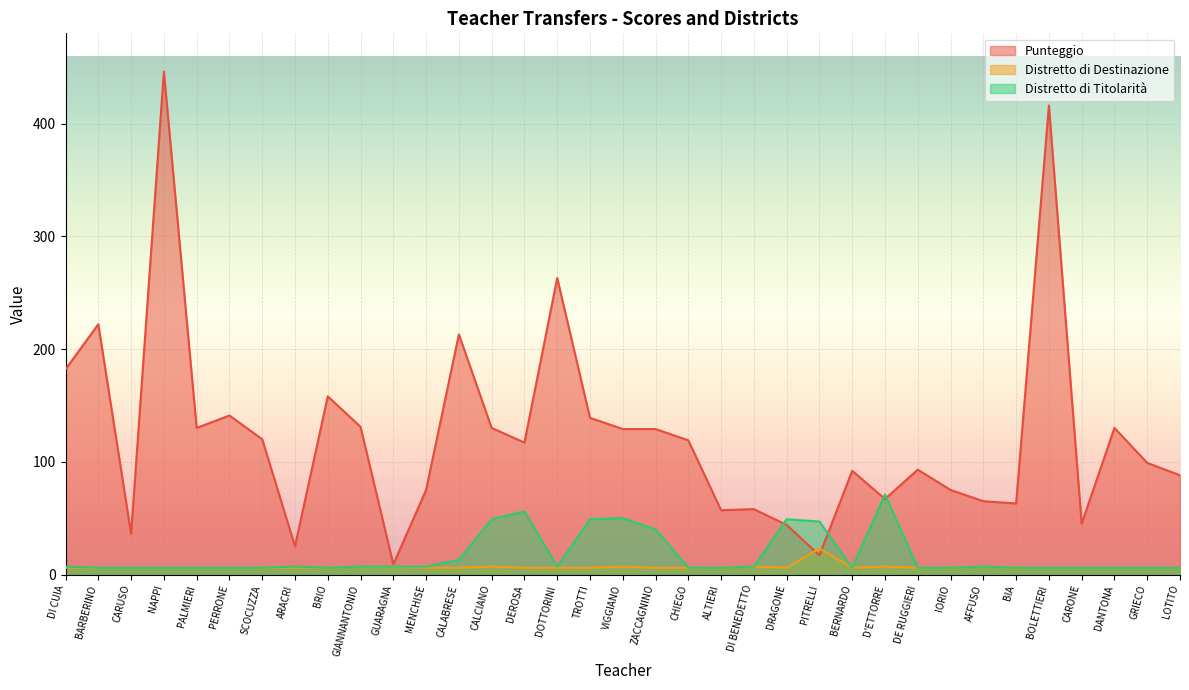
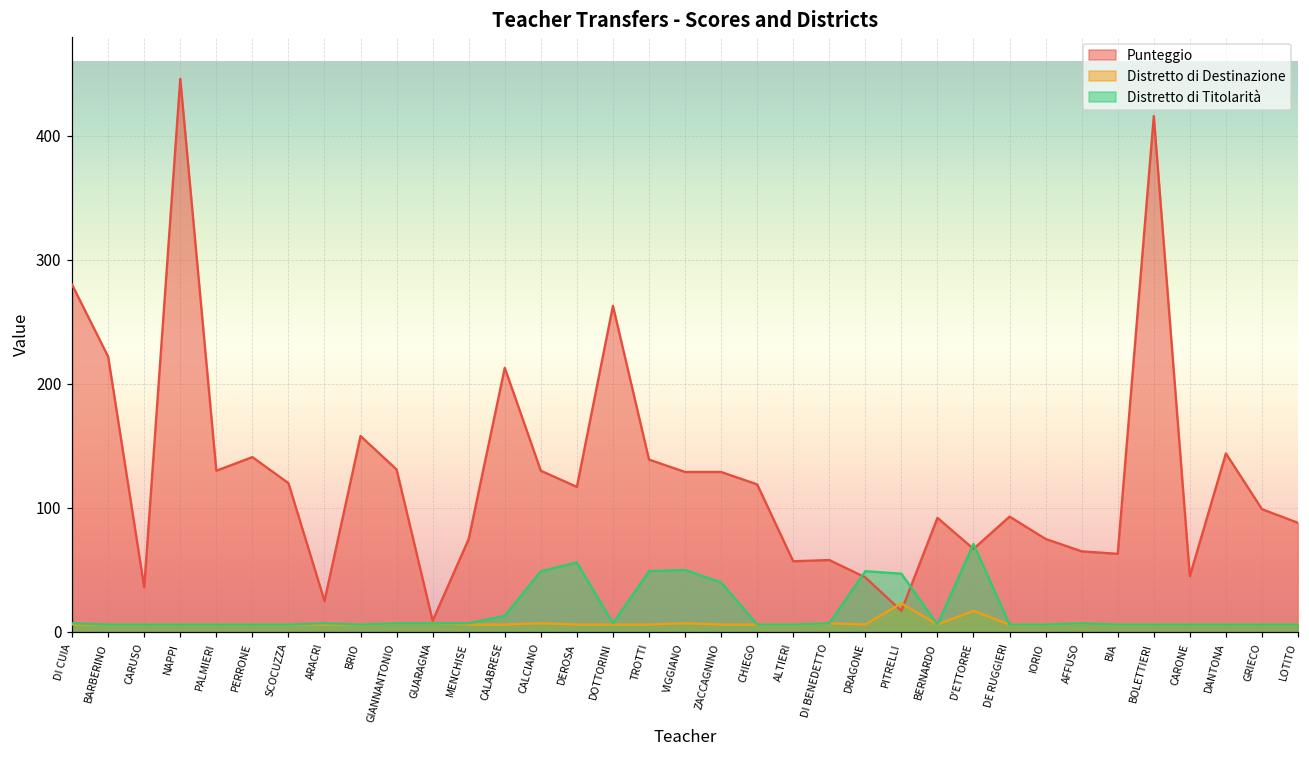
  {
    "Punteggio": {
-     "DI CUIA": 182,
+     "DI CUIA": 280,
      "BARBERINO": 222,
      "CARUSO": 36,
      "NAPPI": 446,
      "PALMIERI": 130,
      "PERRONE": 141,
      "SCOCUZZA": 120,
      "ARACRI": 25,
      "BRIO": 158,
      "GIANNANTONIO": 131,
      "MENCHISE": 75,
      "CALABRESE": 213,
      "CALCIANO": 130,
      "DEROSA": 117,
      "DOTTORINI": 263,
      "TROTTI": 139,
      "VIGGIANO": 129,
      "ZACCAGNINO": 129,
      "CHIEGO": 119,
      "ALTIERI": 57,
      "DI BENEDETTO": 58,
      "DRAGONE": 44,
      "PITRELLI": 17,
      "BERNARDO": 92,
      "D'ETTORRE": 67,
      "DE RUGGIERI": 93,
      "IORIO": 75,
      "AFFUSO": 65,
      "BIA": 63,
      "BOLETTIERI": 416,
      "CARONE": 45,
-     "DANTONA": 130,
+     "DANTONA": 144,
      "GRIECO": 99,
      "LOTITO": 88
    },
    "Distretto di Destinazione": {
      "CALABRESE": 6,
      "CALCIANO": 7,
      "DEROSA": 6,
      "TROTTI": 6,
      "VIGGIANO": 7,
      "ZACCAGNINO": 6,
      "DRAGONE": 6,
      "PITRELLI": 23,
-     "D'ETTORRE": 7
+     "D'ETTORRE": 17
    },
    "Distretto di Titolarità": {
      "CALABRESE": 13,
      "CALCIANO": 49,
      "DEROSA": 56,
      "TROTTI": 49,
      "VIGGIANO": 50,
      "ZACCAGNINO": 40,
      "DRAGONE": 49,
      "PITRELLI": 47,
      "D'ETTORRE": 71
    }
  }
